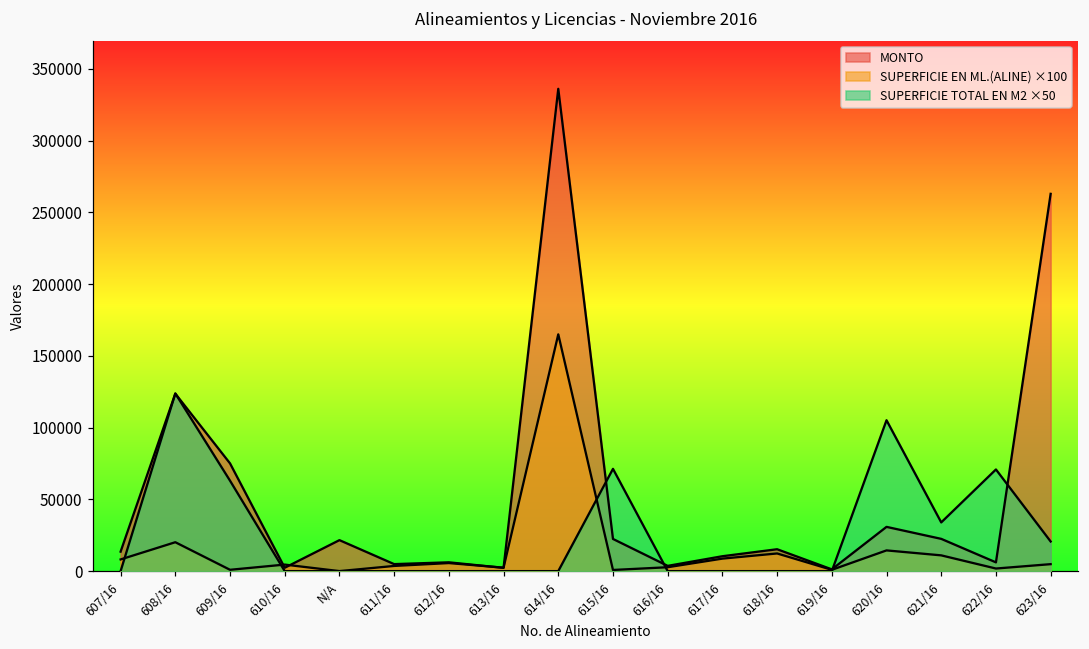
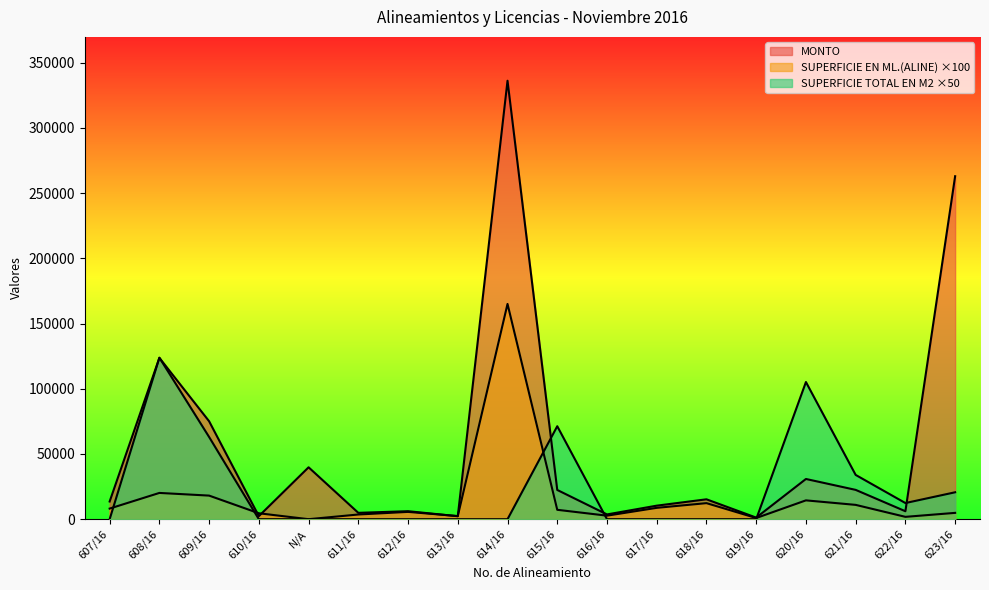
  {
    "MONTO": {
      "607/16": 14000,
      "609/16": 75000,
      "610/16": 2000,
-     "N/A": 22000,
+     "N/A": 40000,
      "614/16": 336000,
      "615/16": 22000,
      "618/16": 15000,
      "620/16": 31000,
      "621/16": 22000,
      "622/16": 6000,
      "623/16": 263000
    },
    "SUPERFICIE EN ML.(ALINE) ×100": {
      "607/16": 8000,
      "608/16": 20000,
-     "609/16": 1000,
+     "609/16": 18000,
      "610/16": 5000,
      "614/16": 165000,
-     "615/16": 1000,
+     "615/16": 7000,
      "618/16": 12000,
      "620/16": 14000,
      "621/16": 11000,
      "622/16": 2000,
      "623/16": 5000
    },
    "SUPERFICIE TOTAL EN M2 ×50": {
      "607/16": 0,
      "609/16": 63000,
      "610/16": 0,
      "611/16": 0,
      "612/16": 0,
      "613/16": 0,
      "614/16": 0,
      "615/16": 71000,
      "616/16": 0,
      "617/16": 0,
      "618/16": 0,
      "620/16": 105000,
      "621/16": 34000,
-     "622/16": 71000,
+     "622/16": 12000,
      "623/16": 21000
    }
  }
